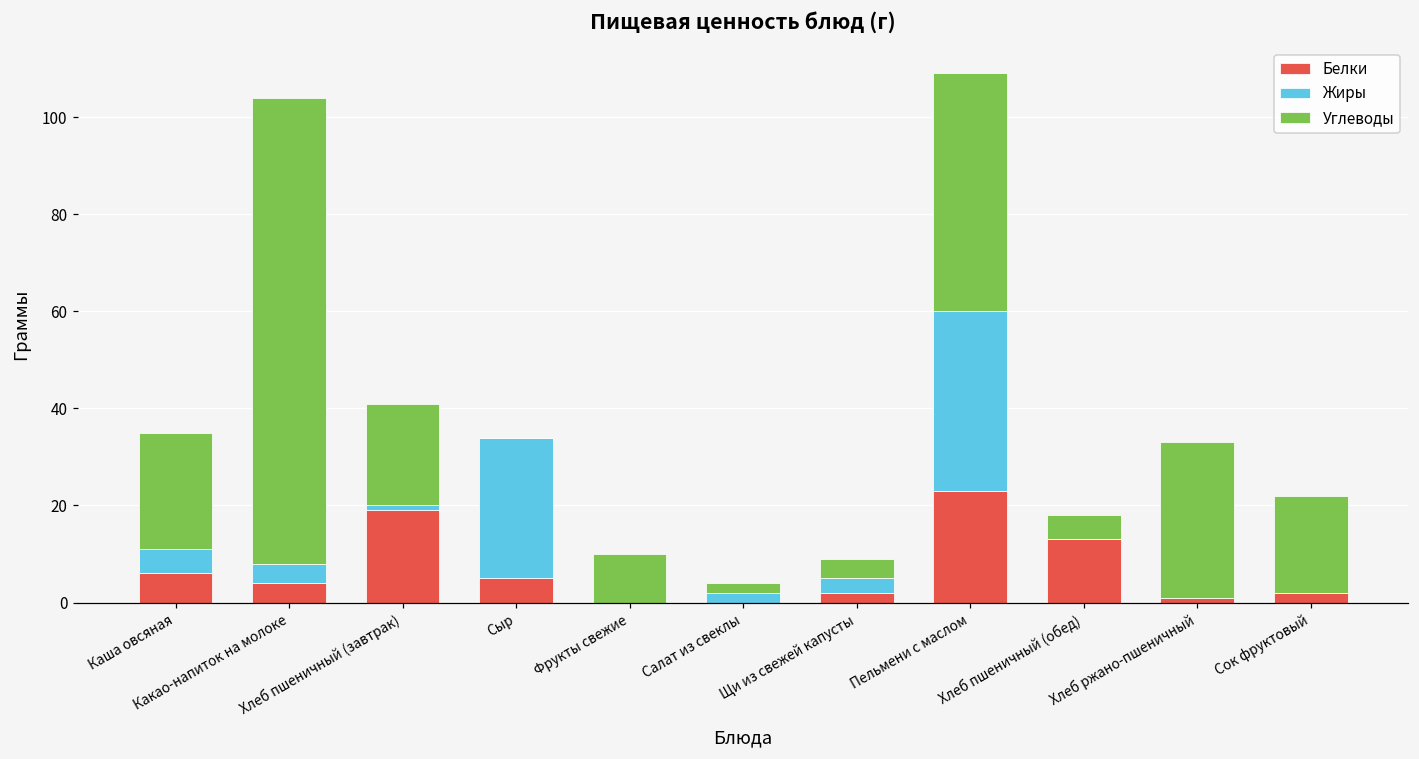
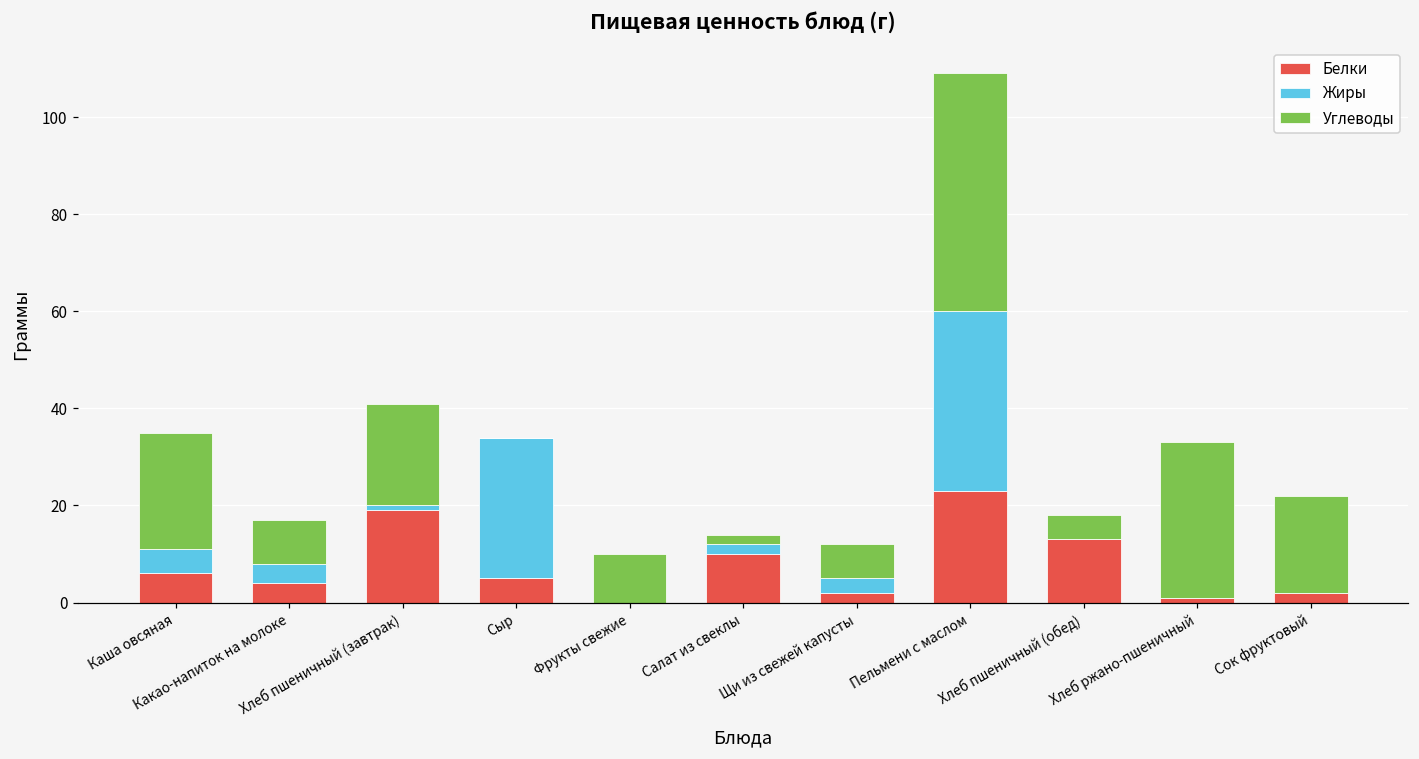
  {
    "Белки": {
      "Каша овсяная": 6,
      "Какао-напиток на молоке": 4,
      "Хлеб пшеничный (завтрак)": 19,
      "Сыр": 5,
      "Фрукты свежие": 0,
-     "Салат из свеклы": 0,
+     "Салат из свеклы": 10,
      "Щи из свежей капусты": 2,
      "Пельмени с маслом": 23,
      "Хлеб пшеничный (обед)": 13,
      "Хлеб ржано-пшеничный": 1,
      "Сок фруктовый": 2
    },
    "Жиры": {
      "Каша овсяная": 5,
      "Какао-напиток на молоке": 4,
      "Хлеб пшеничный (завтрак)": 1,
      "Сыр": 29,
      "Фрукты свежие": 0,
      "Салат из свеклы": 2,
      "Щи из свежей капусты": 3,
      "Пельмени с маслом": 37,
      "Хлеб пшеничный (обед)": 0,
      "Хлеб ржано-пшеничный": 0,
      "Сок фруктовый": 0
    },
    "Углеводы": {
      "Каша овсяная": 24,
-     "Какао-напиток на молоке": 96,
+     "Какао-напиток на молоке": 9,
      "Хлеб пшеничный (завтрак)": 21,
      "Сыр": 0,
      "Фрукты свежие": 10,
      "Салат из свеклы": 2,
-     "Щи из свежей капусты": 4,
+     "Щи из свежей капусты": 7,
      "Пельмени с маслом": 49,
      "Хлеб пшеничный (обед)": 5,
      "Хлеб ржано-пшеничный": 32,
      "Сок фруктовый": 20
    }
  }
